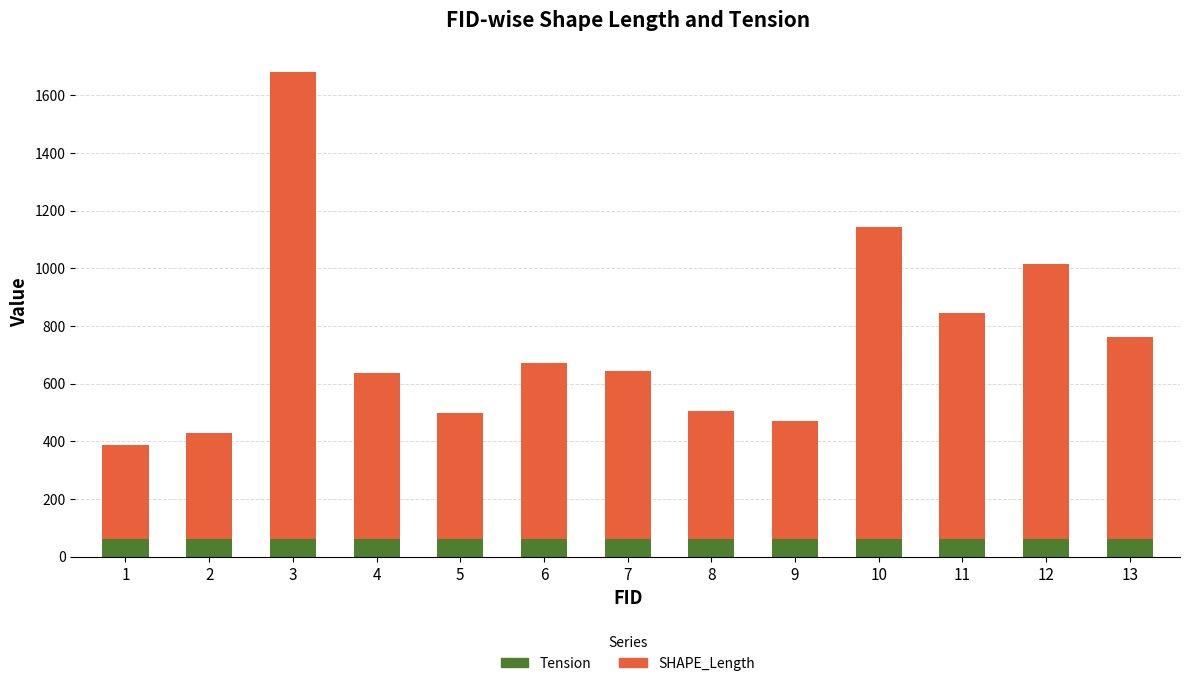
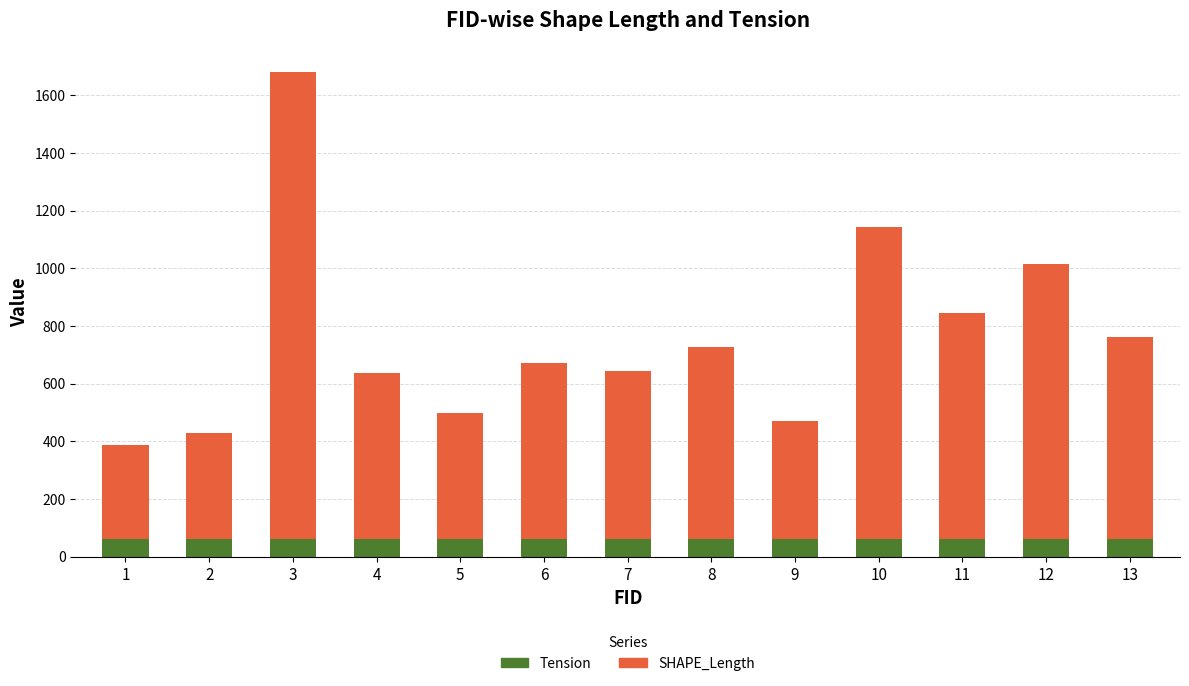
  {
    "Tension": {
      "1": 60,
      "2": 60,
      "3": 60,
      "4": 60,
      "5": 60,
      "6": 60,
      "7": 60,
      "8": 60,
      "9": 60,
      "10": 60,
      "11": 60,
      "12": 60,
      "13": 60
    },
    "SHAPE_Length": {
      "1": 330,
      "2": 370,
      "3": 1620,
      "4": 570,
      "5": 440,
      "6": 610,
      "7": 580,
-     "8": 440,
+     "8": 670,
      "9": 410,
      "10": 1080,
      "11": 780,
      "12": 950,
      "13": 700
    }
  }
